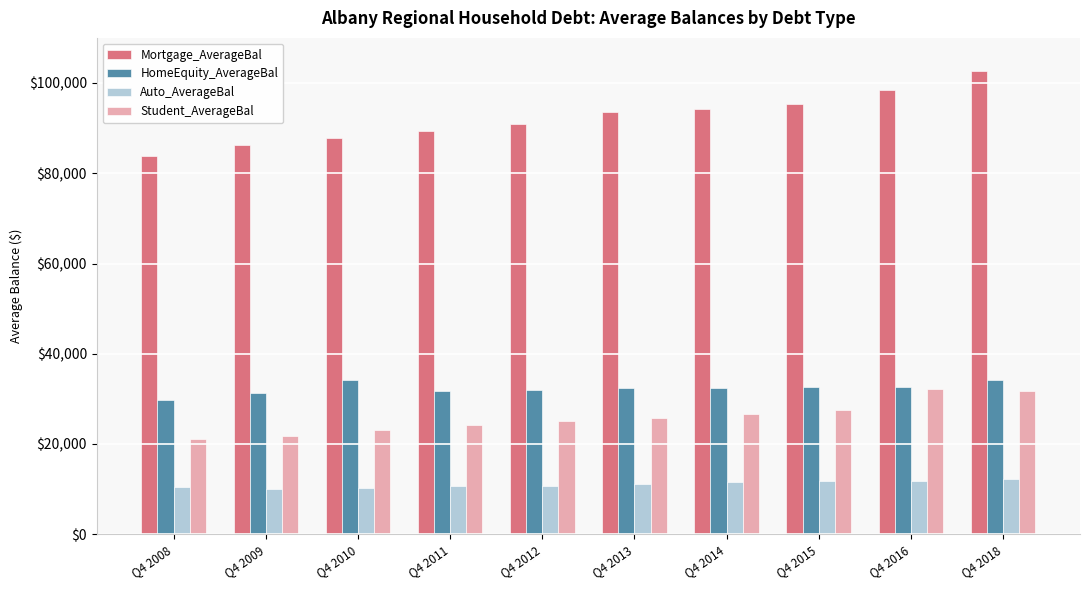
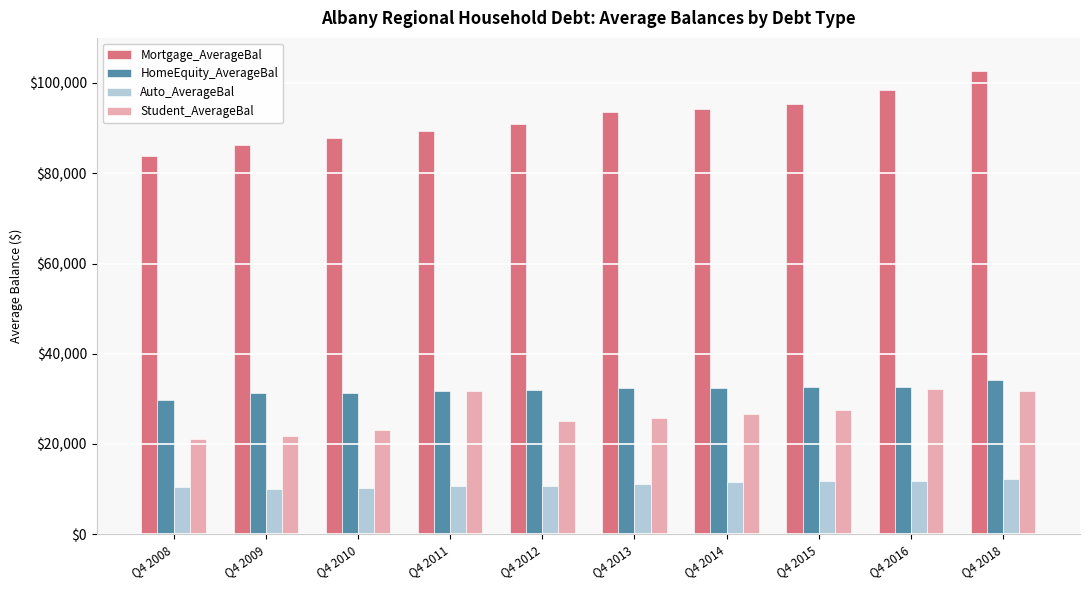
  {
    "Mortgage_AverageBal": {
      "Q4 2008": "$84,000",
      "Q4 2009": "$86,000",
      "Q4 2010": "$88,000",
      "Q4 2011": "$89,000",
      "Q4 2012": "$91,000",
      "Q4 2013": "$94,000",
      "Q4 2014": "$94,000",
      "Q4 2015": "$95,000",
      "Q4 2016": "$99,000",
      "Q4 2018": "$103,000"
    },
    "HomeEquity_AverageBal": {
      "Q4 2008": "$30,000",
      "Q4 2009": "$31,000",
-     "Q4 2010": "$34,000",
+     "Q4 2010": "$31,000",
      "Q4 2011": "$32,000",
      "Q4 2012": "$32,000",
      "Q4 2013": "$32,000",
      "Q4 2014": "$32,000",
      "Q4 2015": "$33,000",
      "Q4 2016": "$33,000",
      "Q4 2018": "$34,000"
    },
    "Auto_AverageBal": {
      "Q4 2008": "$10,000",
      "Q4 2009": "$10,000",
      "Q4 2010": "$10,000",
      "Q4 2011": "$11,000",
      "Q4 2012": "$11,000",
      "Q4 2013": "$11,000",
      "Q4 2014": "$12,000",
      "Q4 2015": "$12,000",
      "Q4 2016": "$12,000",
      "Q4 2018": "$12,000"
    },
    "Student_AverageBal": {
      "Q4 2008": "$21,000",
      "Q4 2009": "$22,000",
      "Q4 2010": "$23,000",
-     "Q4 2011": "$24,000",
+     "Q4 2011": "$32,000",
      "Q4 2012": "$25,000",
      "Q4 2013": "$26,000",
      "Q4 2014": "$27,000",
      "Q4 2015": "$28,000",
      "Q4 2016": "$32,000",
      "Q4 2018": "$32,000"
    }
  }
